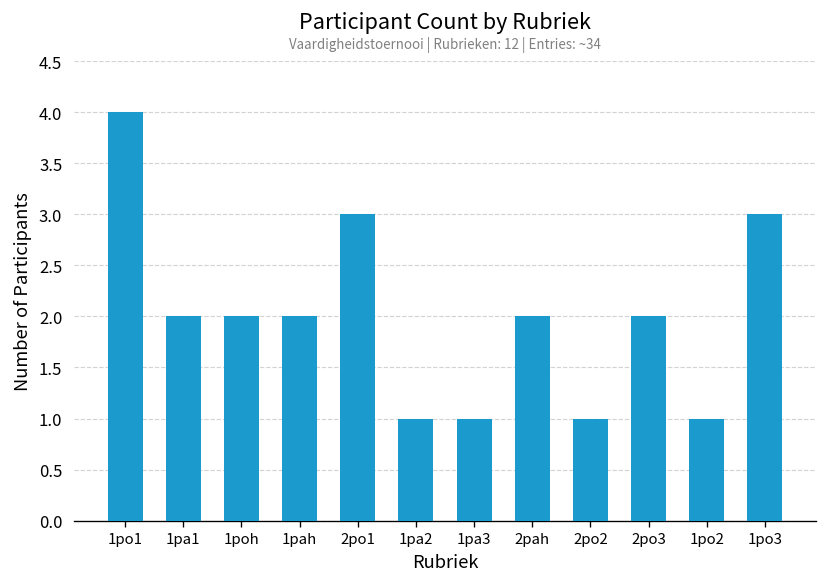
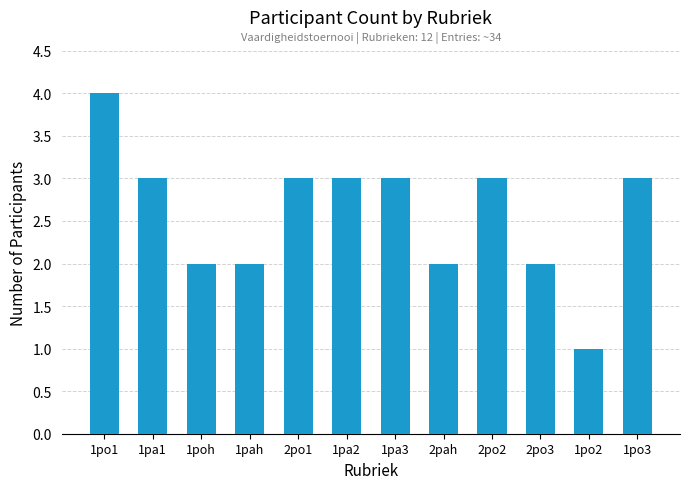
  {
    "1po1": 4,
-   "1pa1": 2,
+   "1pa1": 3,
    "1poh": 2,
    "1pah": 2,
    "2po1": 3,
-   "1pa2": 1,
-   "1pa3": 1,
+   "1pa2": 3,
+   "1pa3": 3,
    "2pah": 2,
-   "2po2": 1,
+   "2po2": 3,
    "2po3": 2,
    "1po2": 1,
    "1po3": 3
  }
